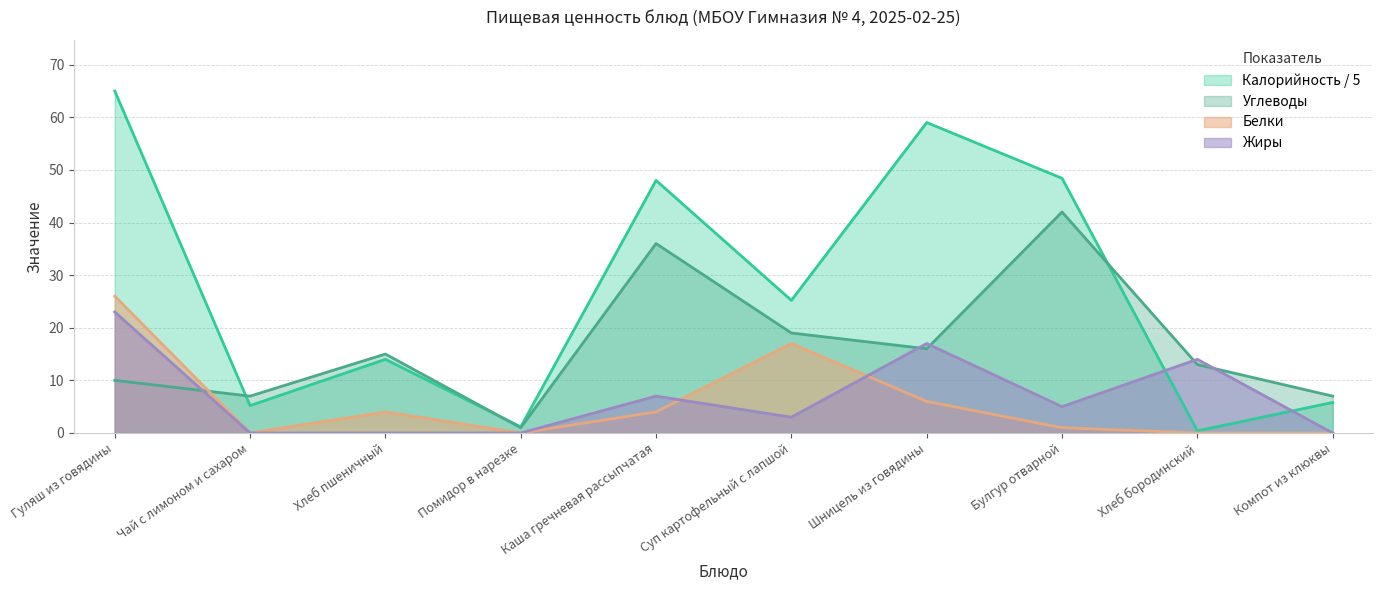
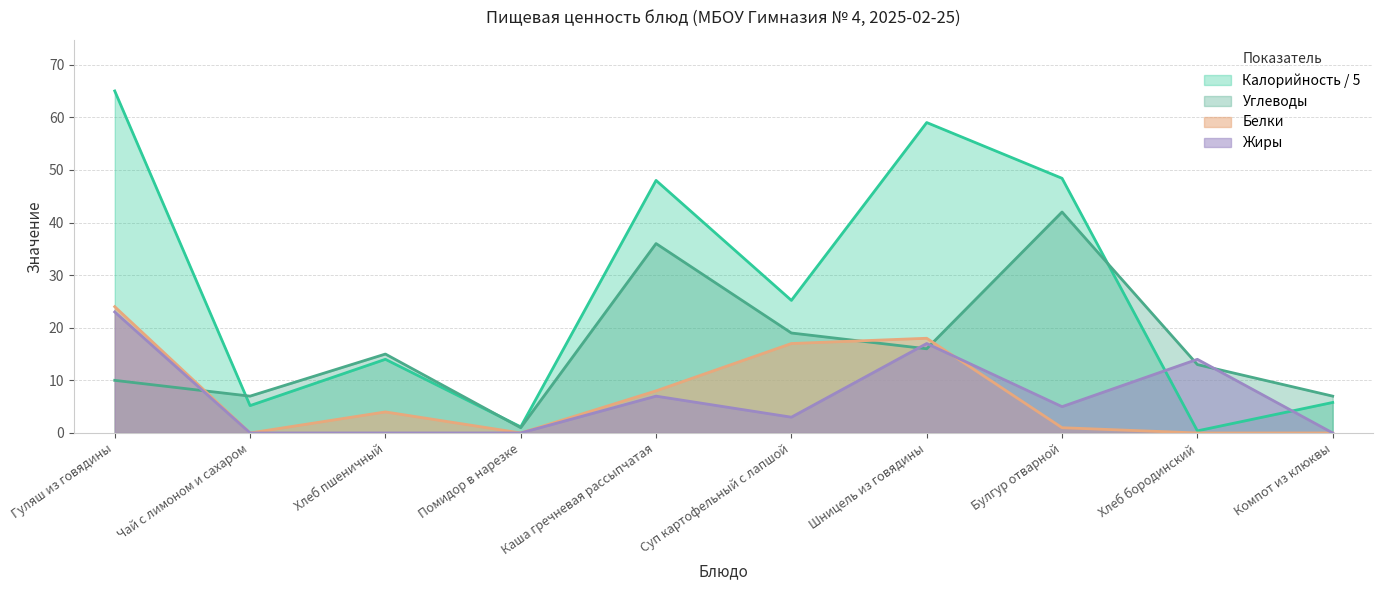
  {
    "Белки": {
-     "Гуляш из говядины": 26,
+     "Гуляш из говядины": 24,
      "Хлеб пшеничный": 4,
-     "Каша гречневая рассыпчатая": 4,
+     "Каша гречневая рассыпчатая": 8,
      "Суп картофельный с лапшой": 17,
-     "Шницель из говядины": 6,
+     "Шницель из говядины": 18,
      "Булгур отварной": 1
    }
  }
